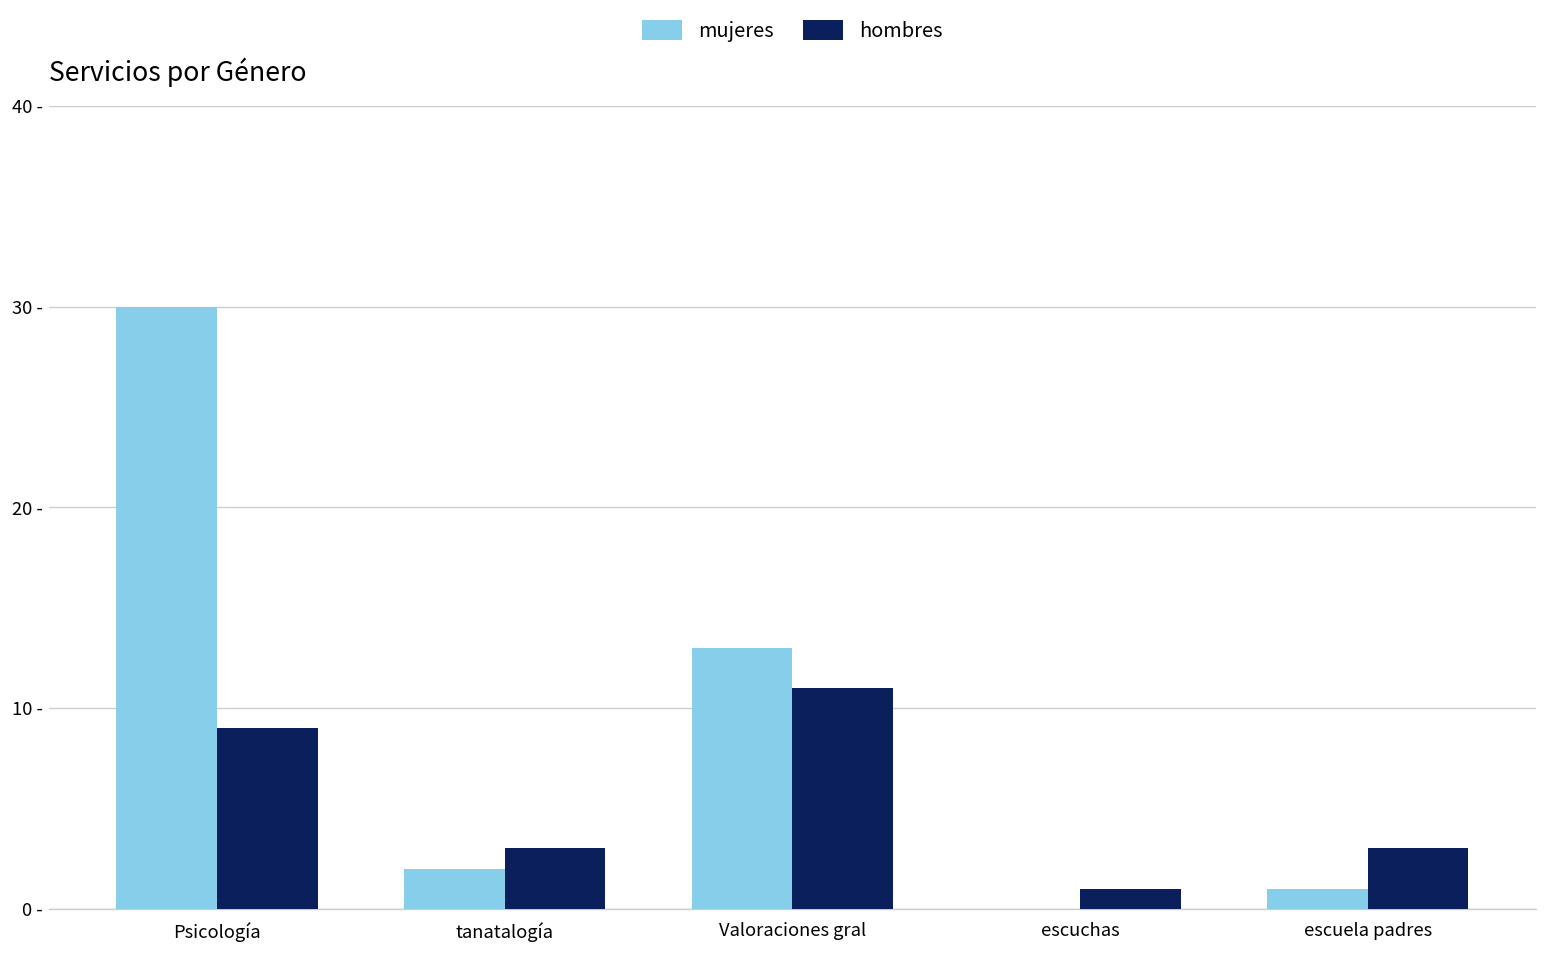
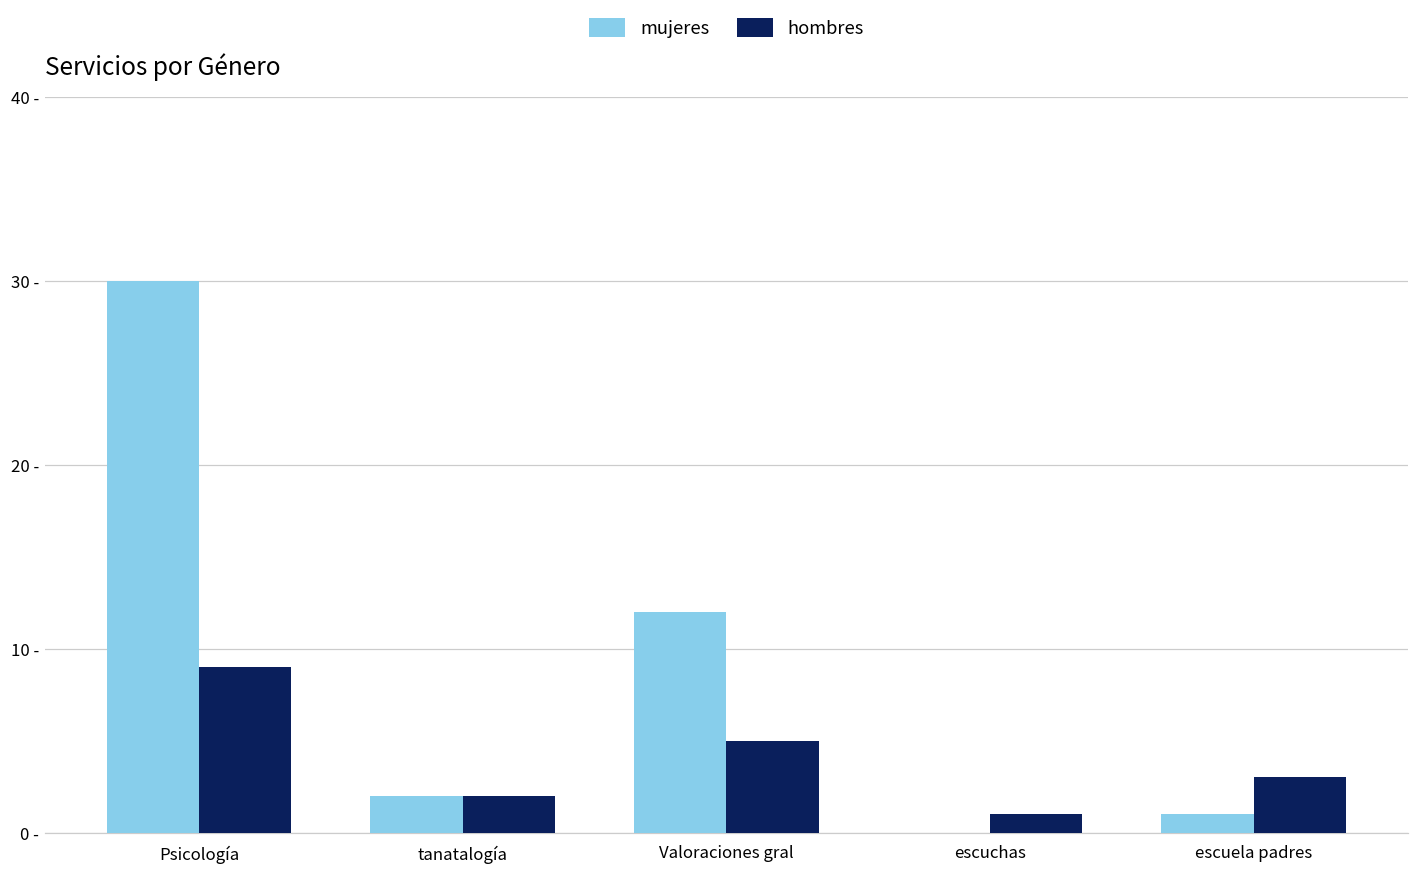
  {
    "mujeres": {
      "Psicología": "30 -",
      "tanatalogía": "2 -",
-     "Valoraciones gral": "13 -",
+     "Valoraciones gral": "12 -",
      "escuchas": "0 -",
      "escuela padres": "1 -"
    },
    "hombres": {
      "Psicología": "9 -",
-     "tanatalogía": "3 -",
-     "Valoraciones gral": "11 -",
+     "tanatalogía": "2 -",
+     "Valoraciones gral": "5 -",
      "escuchas": "1 -",
      "escuela padres": "3 -"
    }
  }
